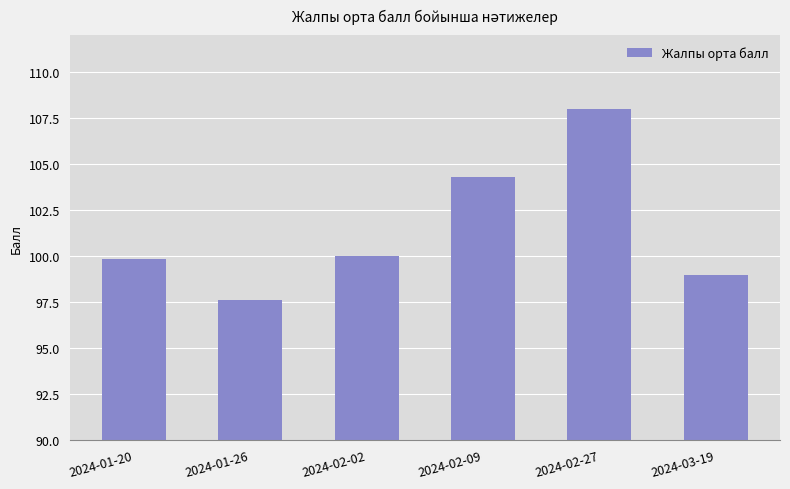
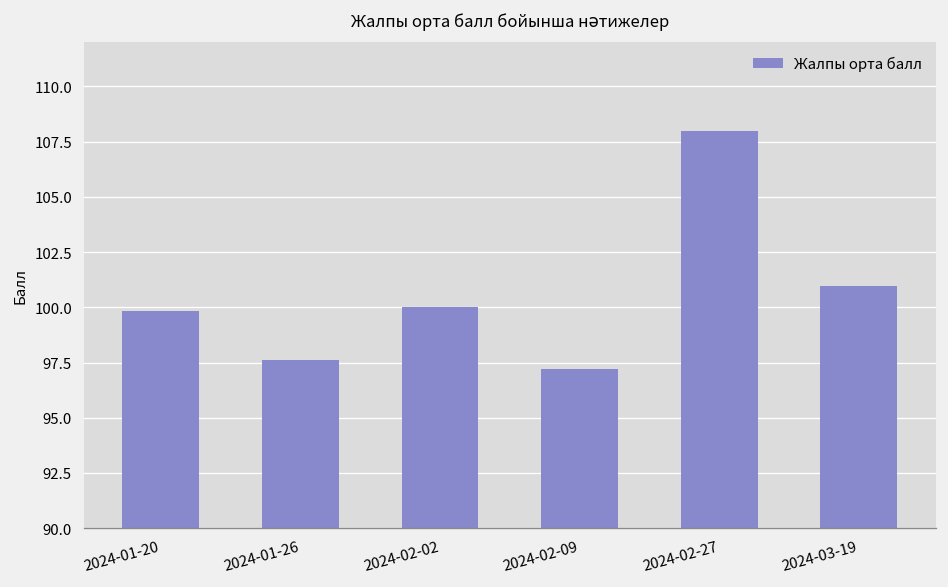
  {
    "2024-01-20": 99.8,
    "2024-01-26": 97.6,
    "2024-02-02": 100.0,
-   "2024-02-09": 104.3,
+   "2024-02-09": 97.2,
    "2024-02-27": 108.0,
-   "2024-03-19": 99.0
+   "2024-03-19": 101.0
  }
